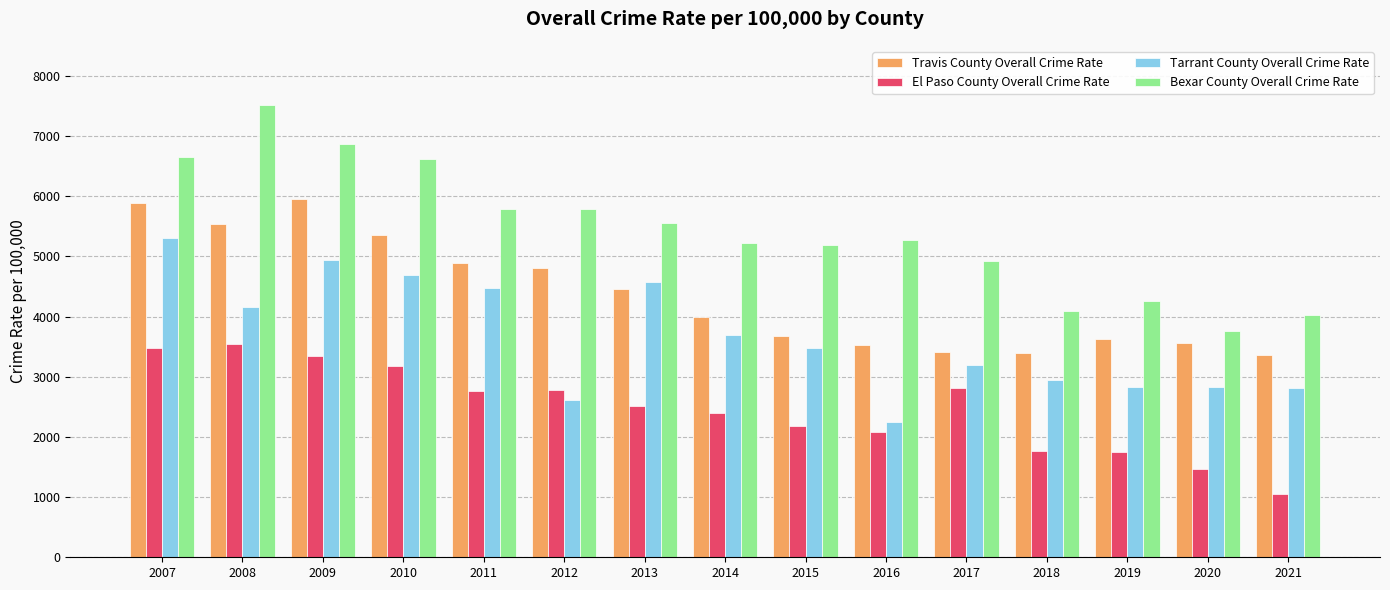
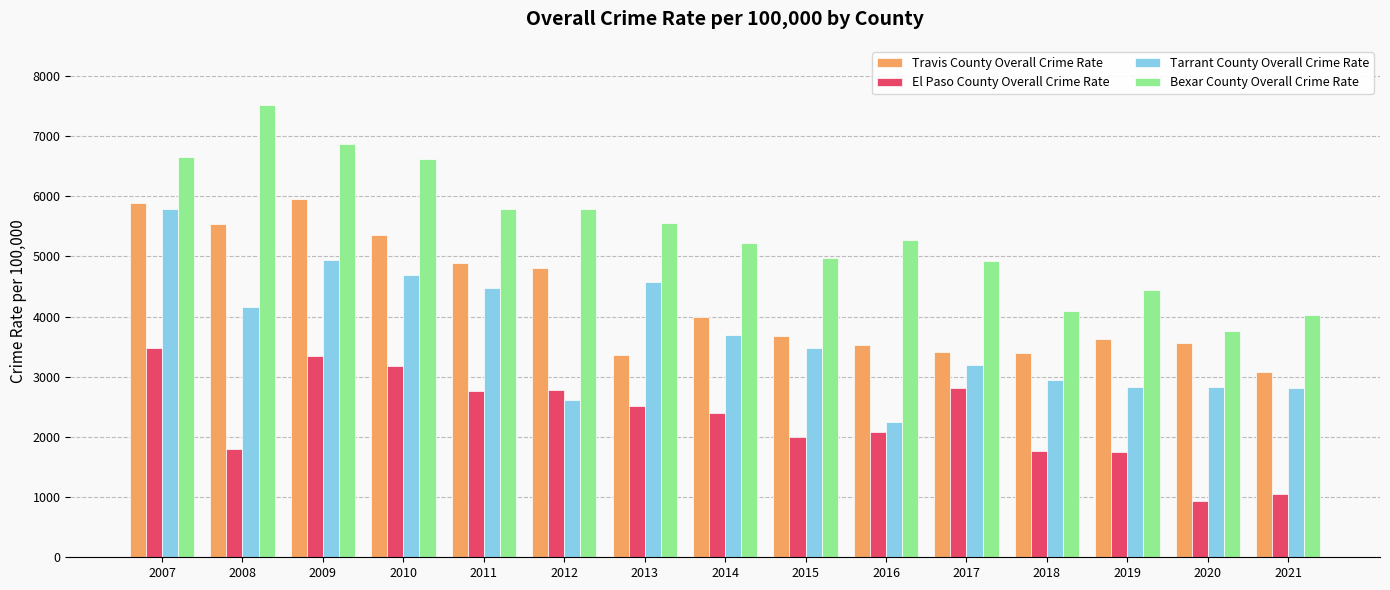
  {
    "Travis County Overall Crime Rate": {
      "2007": 5900,
      "2008": 5500,
      "2009": 6000,
      "2010": 5400,
      "2011": 4900,
      "2012": 4800,
-     "2013": 4500,
+     "2013": 3400,
      "2014": 4000,
      "2015": 3700,
      "2016": 3500,
      "2017": 3400,
      "2018": 3400,
      "2019": 3600,
      "2020": 3600,
-     "2021": 3400
+     "2021": 3100
    },
    "El Paso County Overall Crime Rate": {
      "2007": 3500,
-     "2008": 3500,
+     "2008": 1800,
      "2009": 3400,
      "2010": 3200,
      "2011": 2800,
      "2012": 2800,
      "2013": 2500,
      "2014": 2400,
-     "2015": 2200,
+     "2015": 2000,
      "2016": 2100,
      "2017": 2800,
      "2018": 1800,
      "2019": 1700,
-     "2020": 1500,
+     "2020": 900,
      "2021": 1100
    },
    "Tarrant County Overall Crime Rate": {
-     "2007": 5300,
+     "2007": 5800,
      "2008": 4200,
      "2009": 4900,
      "2010": 4700,
      "2011": 4500,
      "2012": 2600,
      "2013": 4600,
      "2014": 3700,
      "2015": 3500,
      "2016": 2300,
      "2017": 3200,
      "2018": 2900,
      "2019": 2800,
      "2020": 2800,
      "2021": 2800
    },
    "Bexar County Overall Crime Rate": {
      "2007": 6600,
      "2008": 7500,
      "2009": 6900,
      "2010": 6600,
      "2011": 5800,
      "2012": 5800,
      "2013": 5600,
      "2014": 5200,
-     "2015": 5200,
+     "2015": 5000,
      "2016": 5300,
      "2017": 4900,
      "2018": 4100,
-     "2019": 4300,
+     "2019": 4400,
      "2020": 3800,
      "2021": 4000
    }
  }
